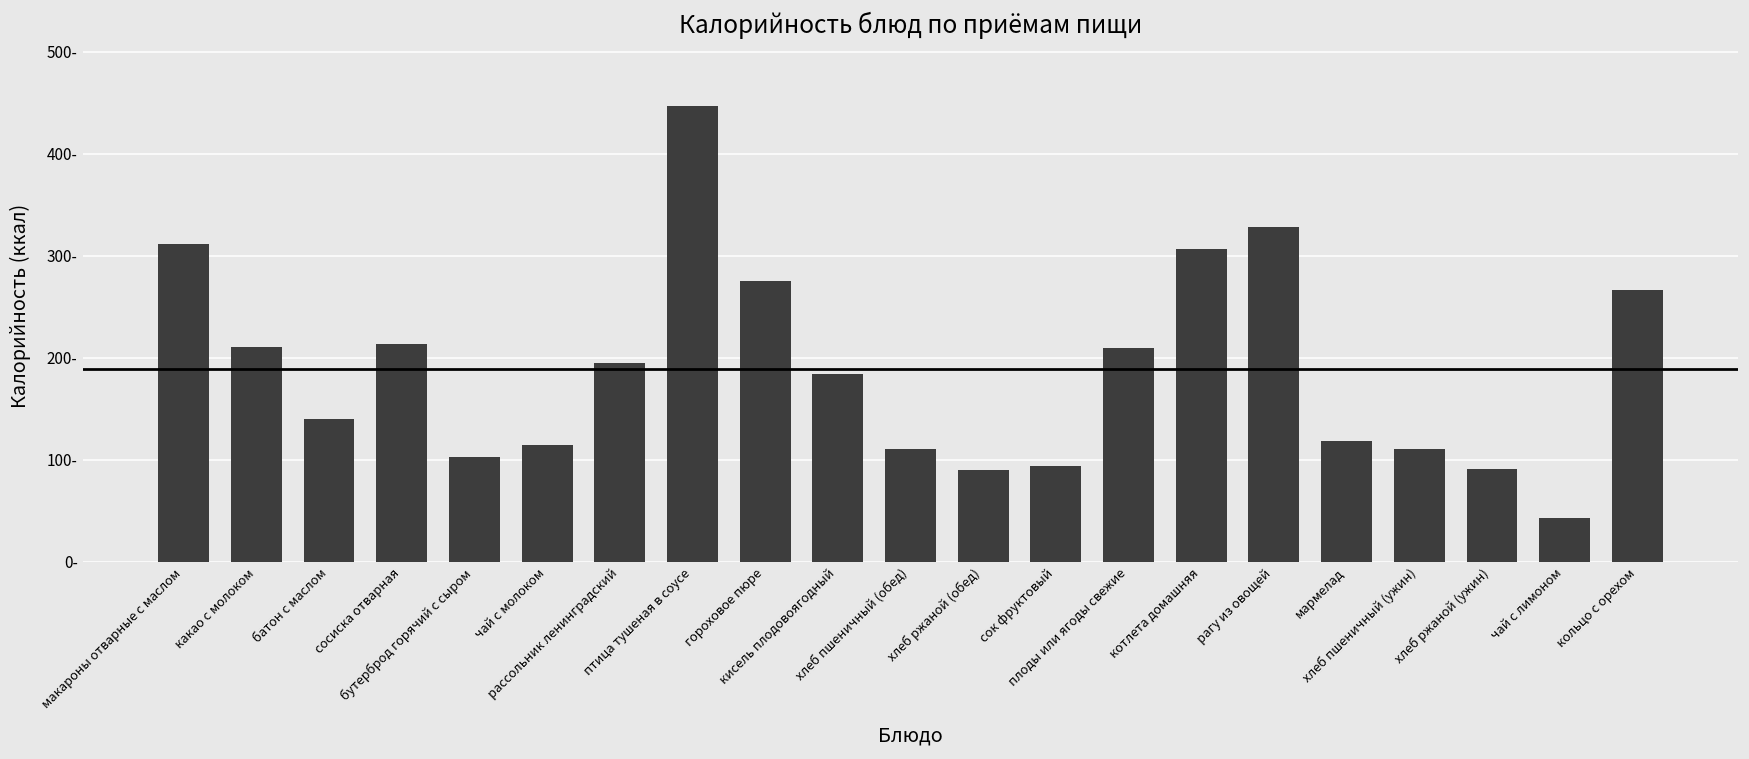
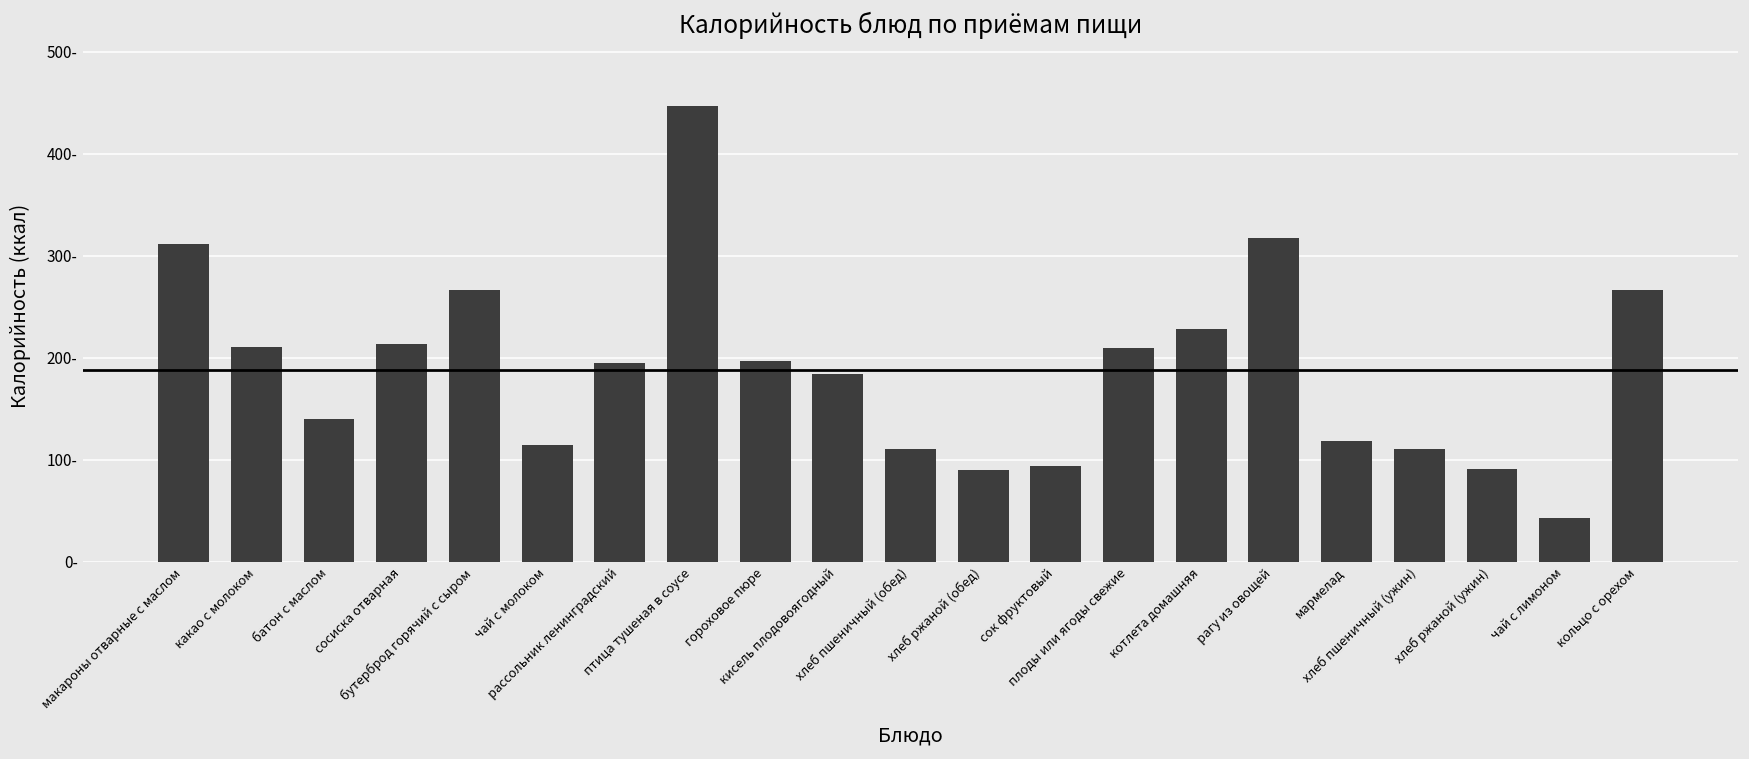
  {
    "макароны отварные с маслом": "310-",
    "какао с молоком": "210-",
    "батон с маслом": "140-",
    "сосиска отварная": "210-",
-   "бутерброд горячий с сыром": "100-",
+   "бутерброд горячий с сыром": "270-",
    "чай с молоком": "110-",
    "рассольник ленинградский": "200-",
    "птица тушеная в соусе": "450-",
-   "гороховое пюре": "280-",
+   "гороховое пюре": "200-",
    "кисель плодовоягодный": "180-",
    "хлеб пшеничный (обед)": "110-",
    "хлеб ржаной (обед)": "90-",
    "сок фруктовый": "90-",
    "плоды или ягоды свежие": "210-",
-   "котлета домашняя": "310-",
-   "рагу из овощей": "330-",
+   "котлета домашняя": "230-",
+   "рагу из овощей": "320-",
    "мармелад": "120-",
    "хлеб пшеничный (ужин)": "110-",
    "хлеб ржаной (ужин)": "90-",
    "чай с лимоном": "40-",
    "кольцо с орехом": "270-"
  }
